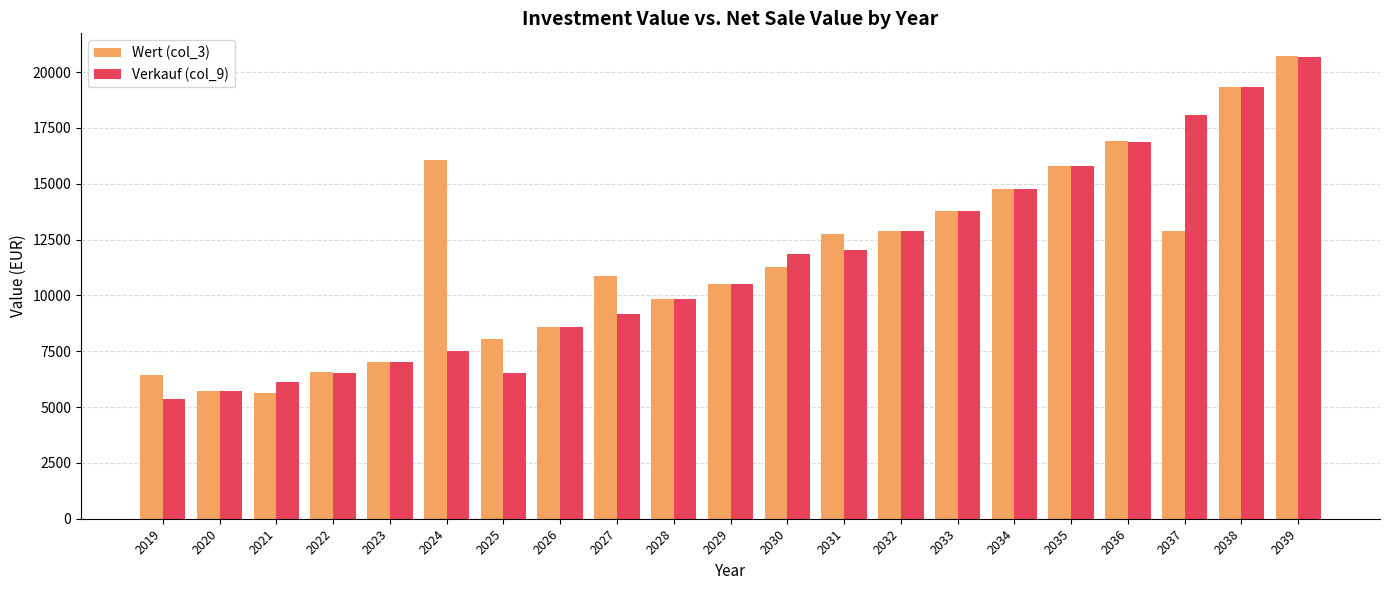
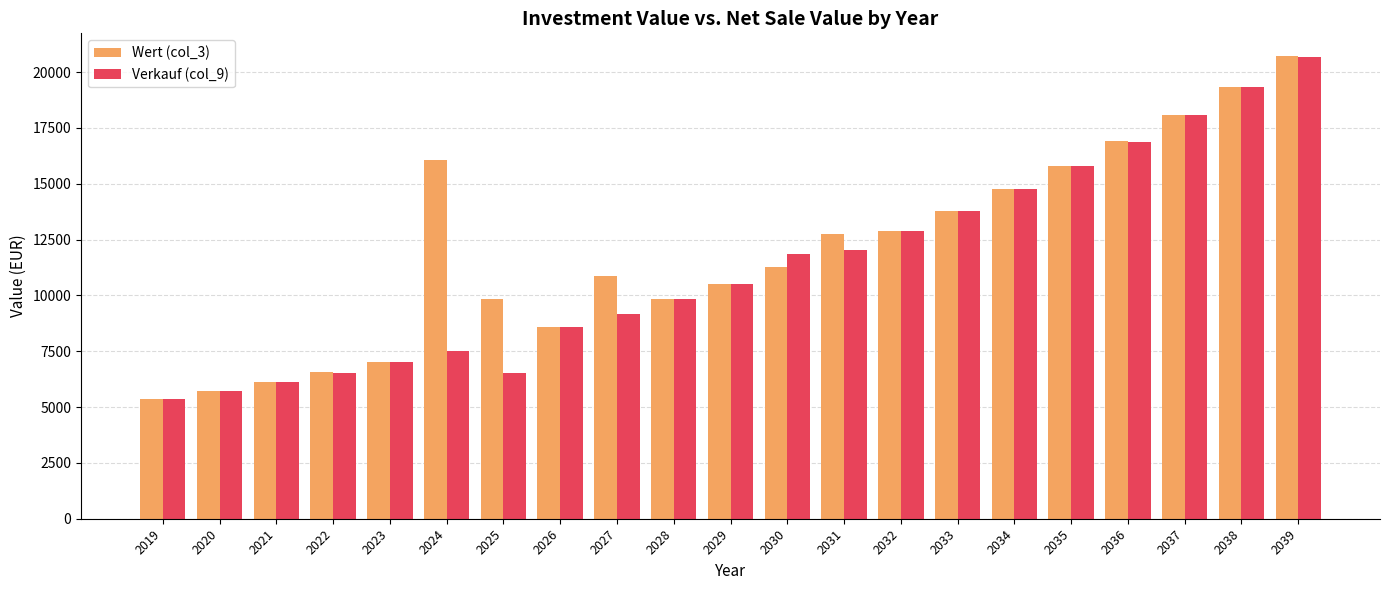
  {
    "Wert (col_3)": {
-     "2019": 6500,
+     "2019": 5400,
      "2020": 5700,
-     "2021": 5600,
+     "2021": 6100,
      "2022": 6600,
      "2023": 7000,
      "2024": 16100,
-     "2025": 8000,
+     "2025": 9900,
      "2026": 8600,
      "2027": 10900,
      "2028": 9800,
      "2029": 10500,
      "2030": 11300,
      "2031": 12800,
      "2032": 12900,
      "2033": 13800,
      "2034": 14800,
      "2035": 15800,
      "2036": 16900,
-     "2037": 12900,
+     "2037": 18100,
      "2038": 19300,
      "2039": 20700
    },
    "Verkauf (col_9)": {
      "2019": 5300,
      "2020": 5700,
      "2021": 6100,
      "2022": 6500,
      "2023": 7000,
      "2024": 7500,
      "2025": 6500,
      "2026": 8600,
      "2027": 9200,
      "2028": 9800,
      "2029": 10500,
      "2030": 11900,
      "2031": 12000,
      "2032": 12900,
      "2033": 13800,
      "2034": 14700,
      "2035": 15800,
      "2036": 16900,
      "2037": 18100,
      "2038": 19300,
      "2039": 20700
    }
  }
